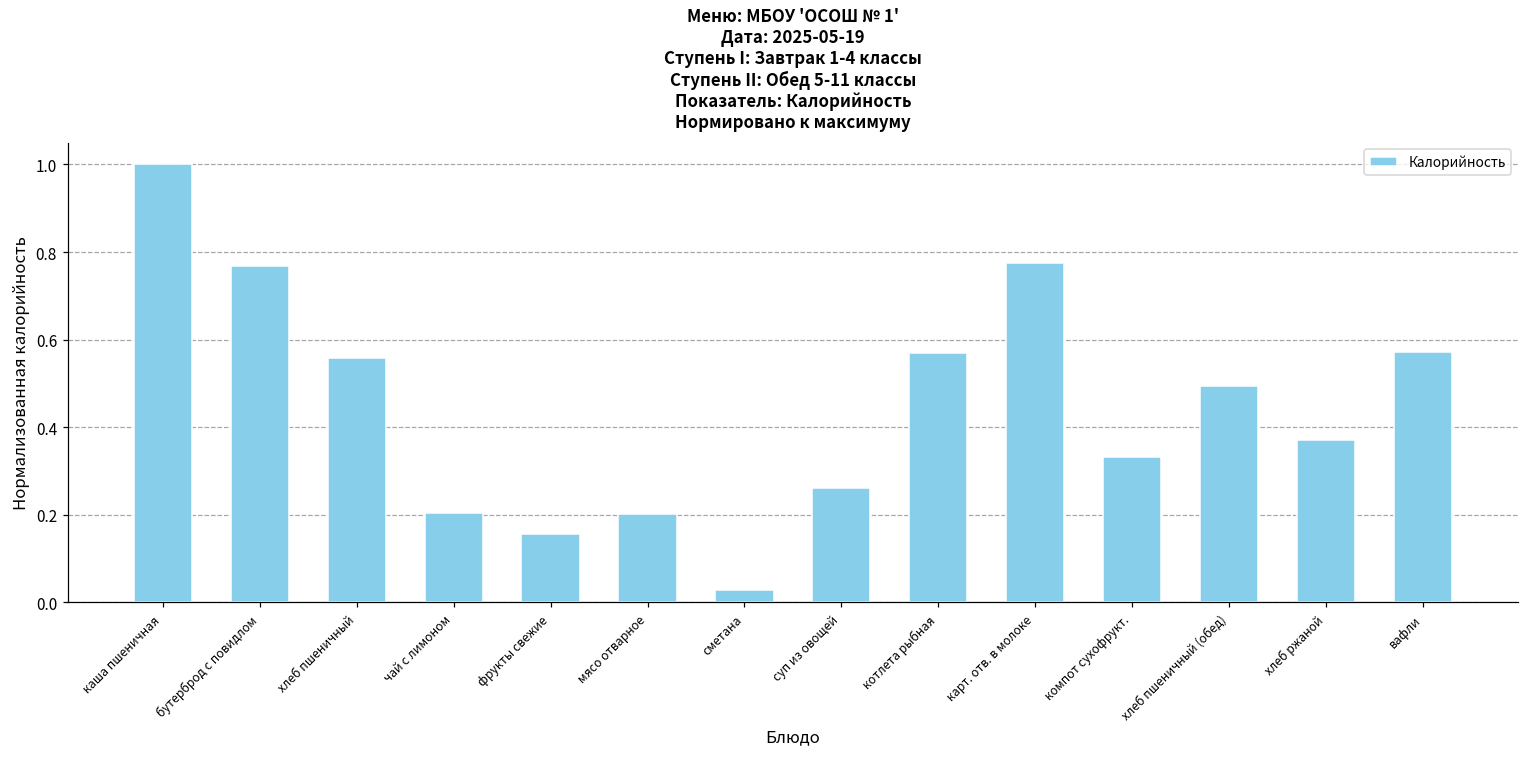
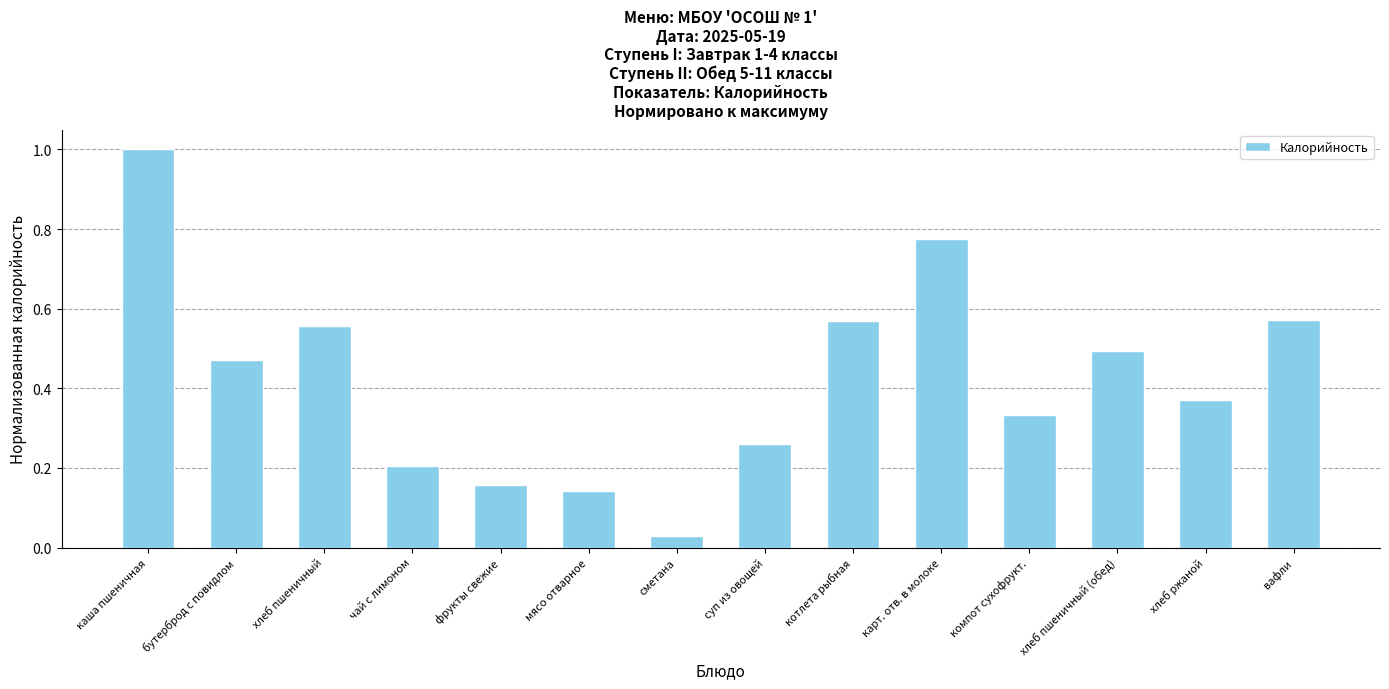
  {
    "каша пшеничная": 1.00,
-   "бутерброд с повидлом": 0.77,
+   "бутерброд с повидлом": 0.47,
    "хлеб пшеничный": 0.56,
    "чай с лимоном": 0.20,
    "фрукты свежие": 0.16,
-   "мясо отварное": 0.20,
+   "мясо отварное": 0.14,
    "сметана": 0.03,
    "суп из овощей": 0.26,
    "котлета рыбная": 0.57,
    "карт. отв. в молоке": 0.78,
    "компот сухофрукт.": 0.33,
    "хлеб пшеничный (обед)": 0.49,
    "хлеб ржаной": 0.37,
    "вафли": 0.57
  }
